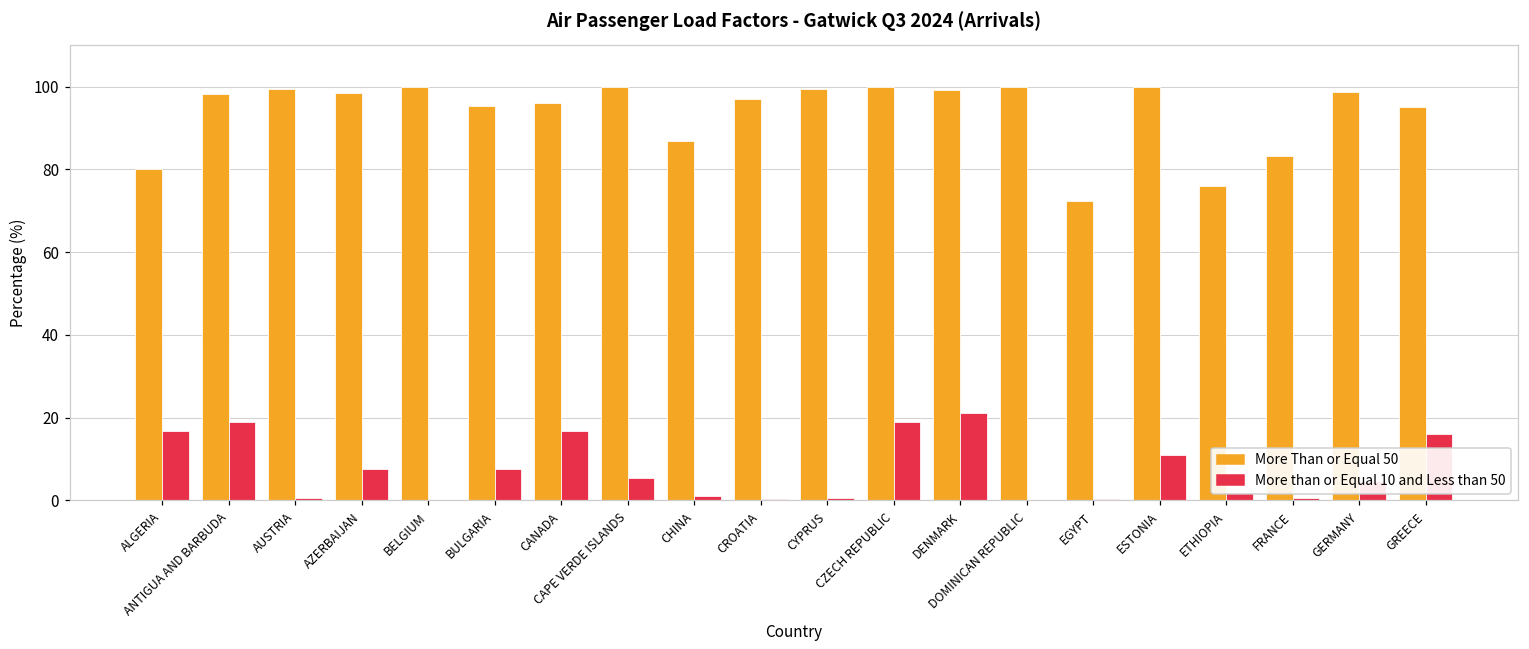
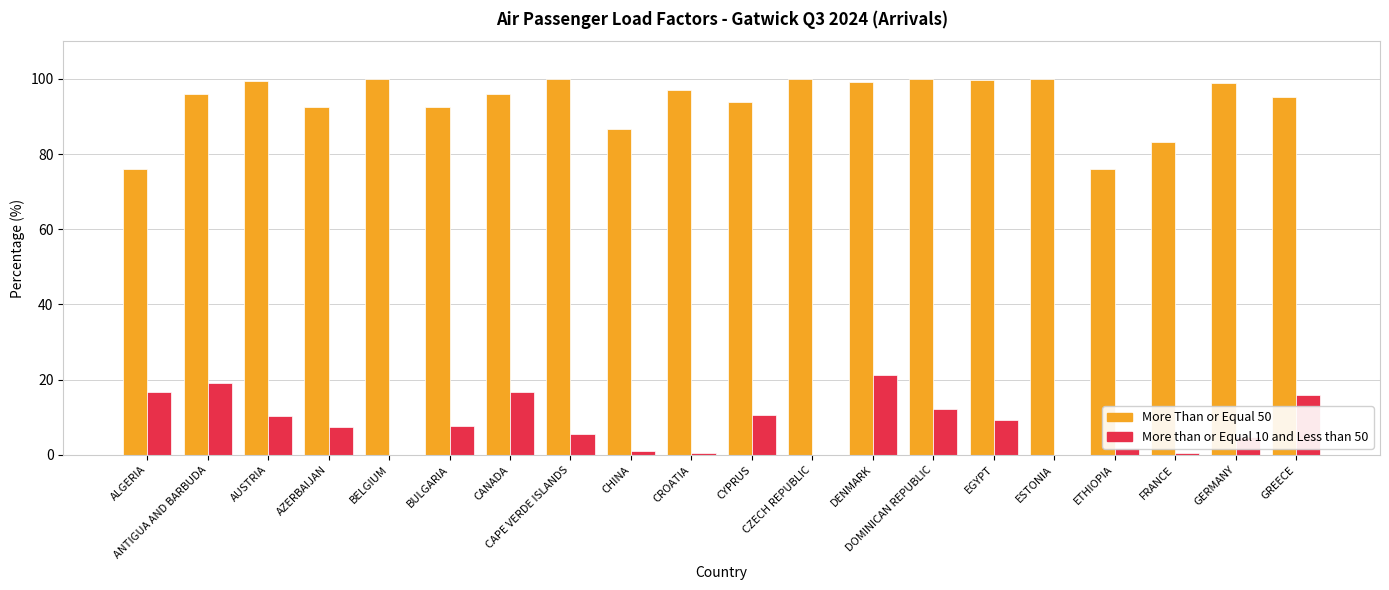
  {
    "More Than or Equal 50": {
-     "ALGERIA": 80,
-     "ANTIGUA AND BARBUDA": 98,
+     "ALGERIA": 76,
+     "ANTIGUA AND BARBUDA": 96,
      "AUSTRIA": 99,
-     "AZERBAIJAN": 99,
+     "AZERBAIJAN": 93,
      "BELGIUM": 100,
-     "BULGARIA": 95,
+     "BULGARIA": 92,
      "CANADA": 96,
      "CAPE VERDE ISLANDS": 100,
      "CHINA": 87,
      "CROATIA": 97,
-     "CYPRUS": 99,
+     "CYPRUS": 94,
      "CZECH REPUBLIC": 100,
      "DENMARK": 99,
      "DOMINICAN REPUBLIC": 100,
-     "EGYPT": 72,
+     "EGYPT": 100,
      "ESTONIA": 100,
      "ETHIOPIA": 76,
      "FRANCE": 83,
      "GERMANY": 99,
      "GREECE": 95
    },
    "More than or Equal 10 and Less than 50": {
      "ALGERIA": 17,
      "ANTIGUA AND BARBUDA": 19,
-     "AUSTRIA": 1,
+     "AUSTRIA": 10,
      "AZERBAIJAN": 8,
      "BELGIUM": 0,
      "BULGARIA": 8,
      "CANADA": 17,
      "CAPE VERDE ISLANDS": 6,
      "CHINA": 1,
-     "CYPRUS": 1,
-     "CZECH REPUBLIC": 19,
+     "CYPRUS": 11,
+     "CZECH REPUBLIC": 0,
      "DENMARK": 21,
-     "DOMINICAN REPUBLIC": 0,
-     "EGYPT": 0,
-     "ESTONIA": 11,
+     "DOMINICAN REPUBLIC": 12,
+     "EGYPT": 9,
+     "ESTONIA": 0,
      "GREECE": 16
    }
  }
